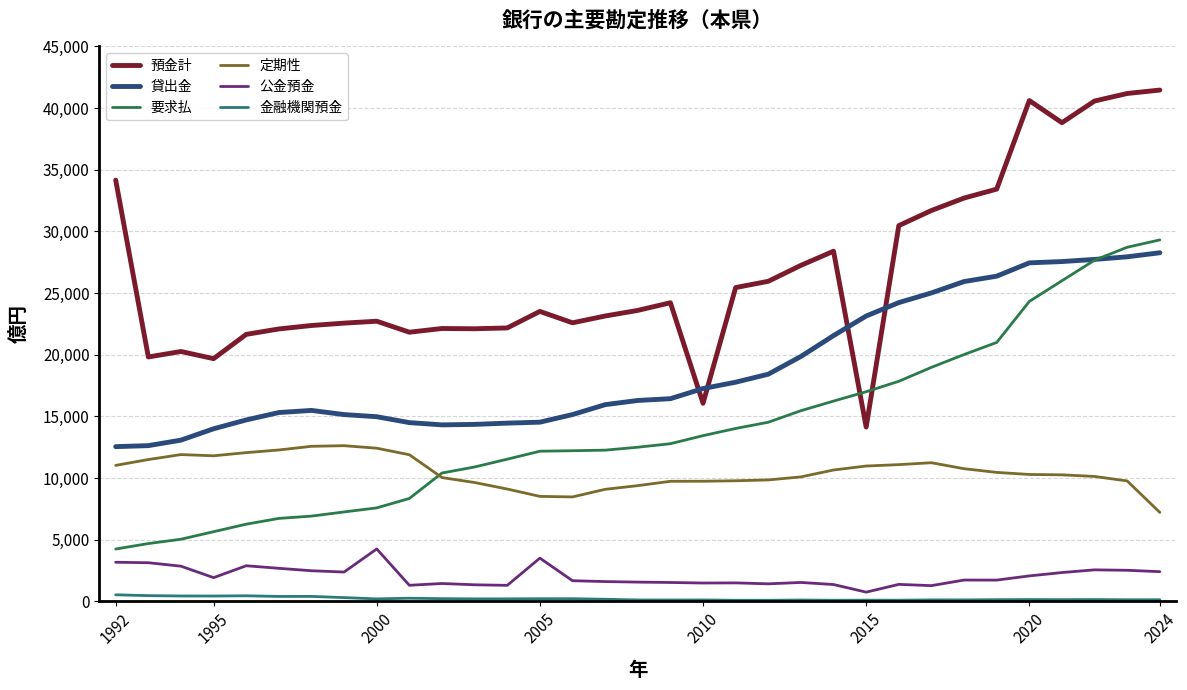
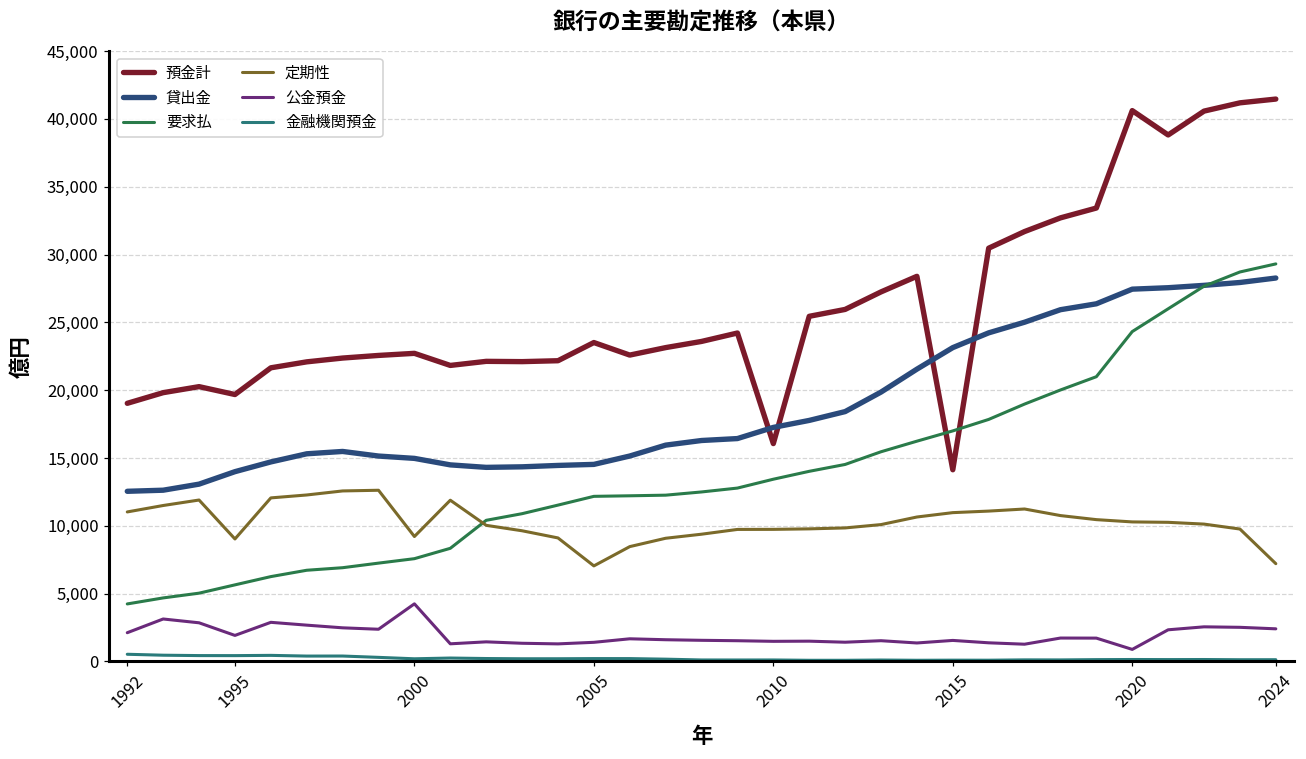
  {
    "預金計": {
-     "1992": "34,200",
+     "1992": "19,000",
      "1995": "19,700",
      "2000": "22,700",
      "2005": "23,500",
      "2010": "16,100",
      "2015": "14,100",
      "2020": "40,600",
      "2024": "41,500"
    },
    "定期性": {
      "1992": "11,000",
-     "1995": "11,800",
-     "2000": "12,400",
-     "2005": "8,500",
+     "1995": "9,000",
+     "2000": "9,200",
+     "2005": "7,000",
      "2010": "9,700",
      "2015": "11,000",
      "2020": "10,300",
      "2024": "7,200"
    },
    "公金預金": {
-     "1992": "3,200",
+     "1992": "2,100",
      "1995": "1,900",
      "2000": "4,200",
-     "2005": "3,500",
+     "2005": "1,400",
      "2010": "1,500",
-     "2015": "700",
-     "2020": "2,100",
+     "2015": "1,600",
+     "2020": "900",
      "2024": "2,400"
    }
  }
